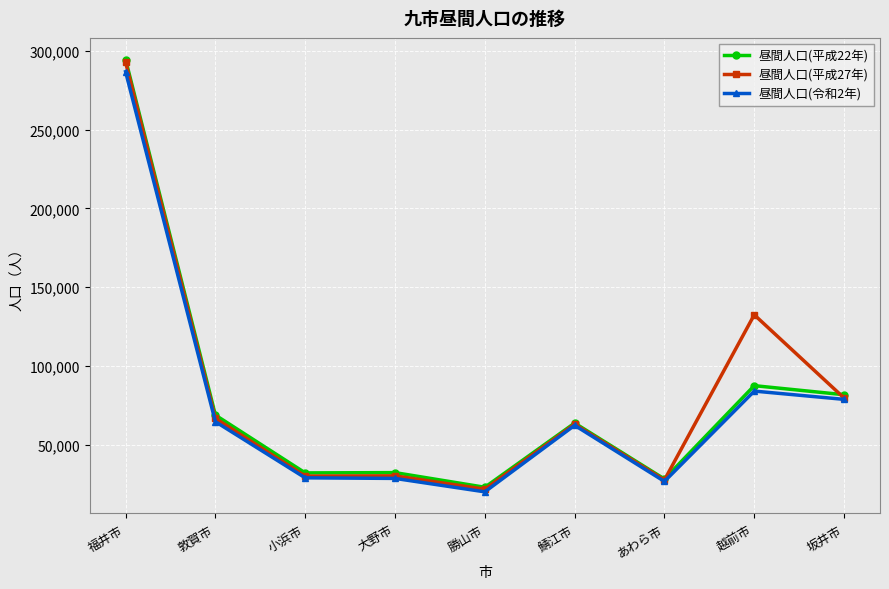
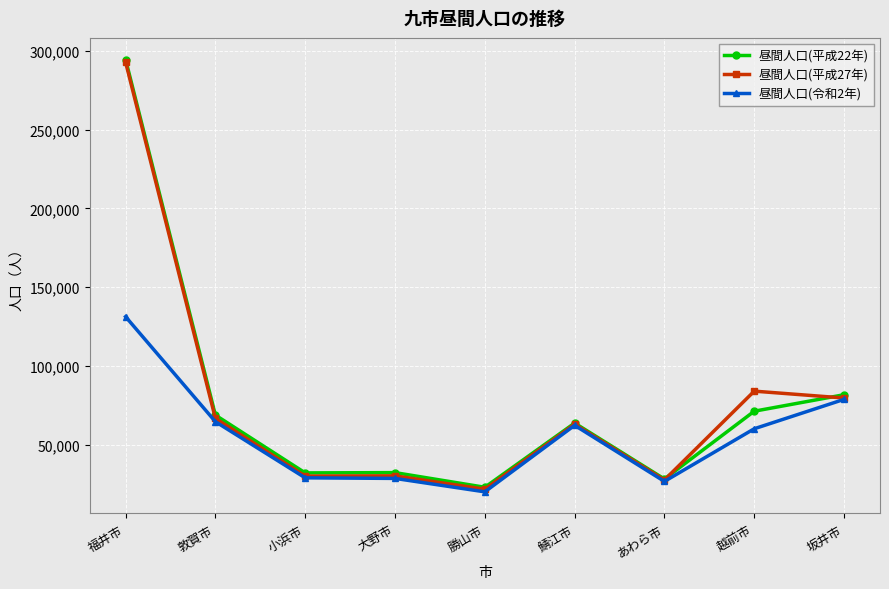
  {
    "昼間人口(平成22年)": {
      "福井市": "294,000",
      "敦賀市": "69,000",
      "小浜市": "32,000",
      "大野市": "32,000",
-     "越前市": "88,000",
+     "越前市": "71,000",
      "坂井市": "82,000"
    },
    "昼間人口(平成27年)": {
      "福井市": "293,000",
      "敦賀市": "67,000",
-     "越前市": "133,000"
+     "越前市": "84,000"
    },
    "昼間人口(令和2年)": {
-     "福井市": "287,000",
+     "福井市": "131,000",
      "敦賀市": "65,000",
      "勝山市": "20,000",
-     "越前市": "84,000"
+     "越前市": "60,000"
    }
  }
